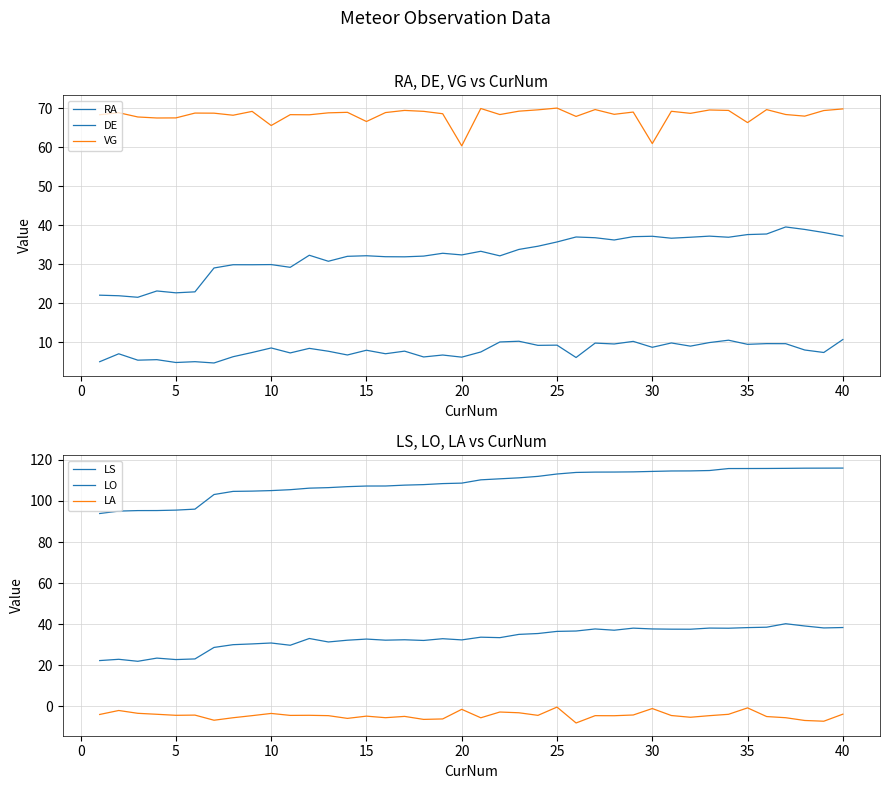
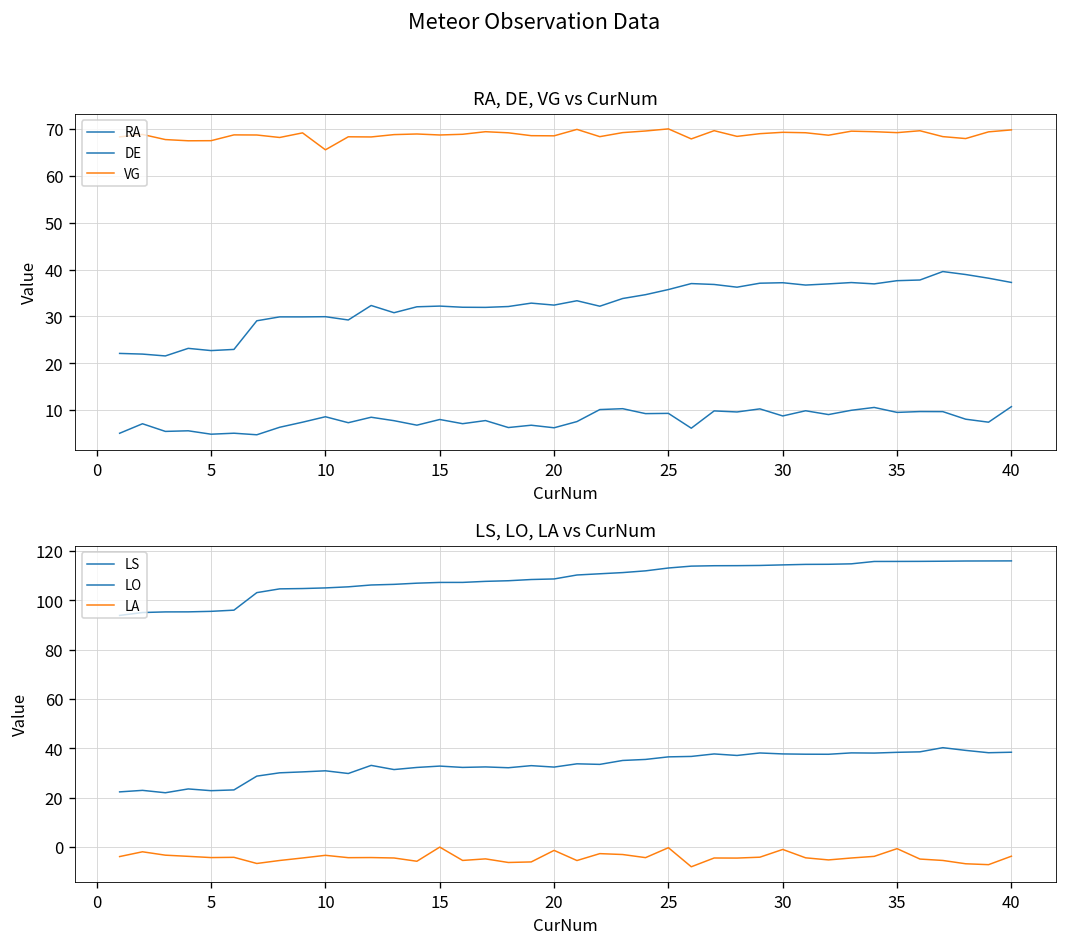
  {
    "RA, DE, VG vs CurNum": {
      "VG": {
        "5": 68,
        "10": 66,
-       "15": 67,
-       "20": 60,
+       "15": 69,
+       "20": 69,
        "25": 70,
-       "30": 61,
-       "35": 66,
+       "30": 69,
+       "35": 69,
        "40": 70
      }
    },
    "LS, LO, LA vs CurNum": {
      "LA": {
        "5": -4,
        "10": -3,
-       "15": -5,
+       "15": 0,
        "20": -1,
        "25": 0,
        "30": -1,
        "35": -1,
        "40": -4
      }
    }
  }
